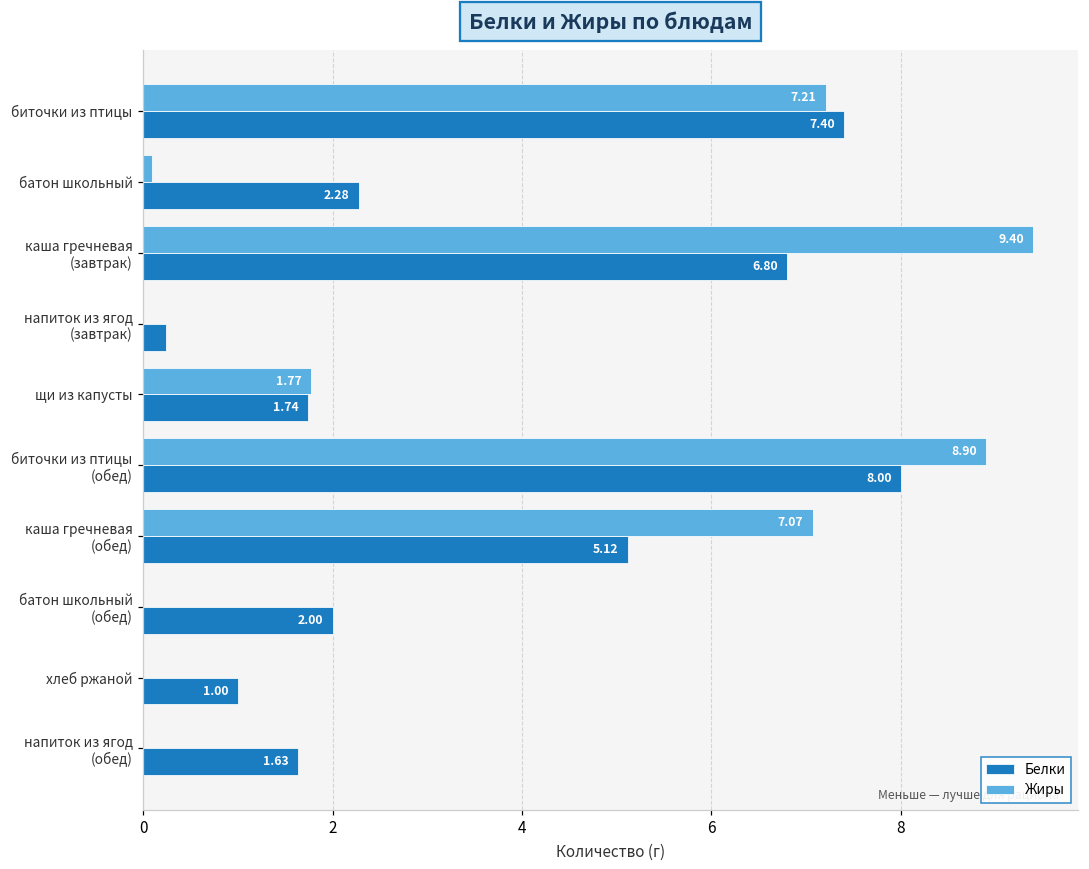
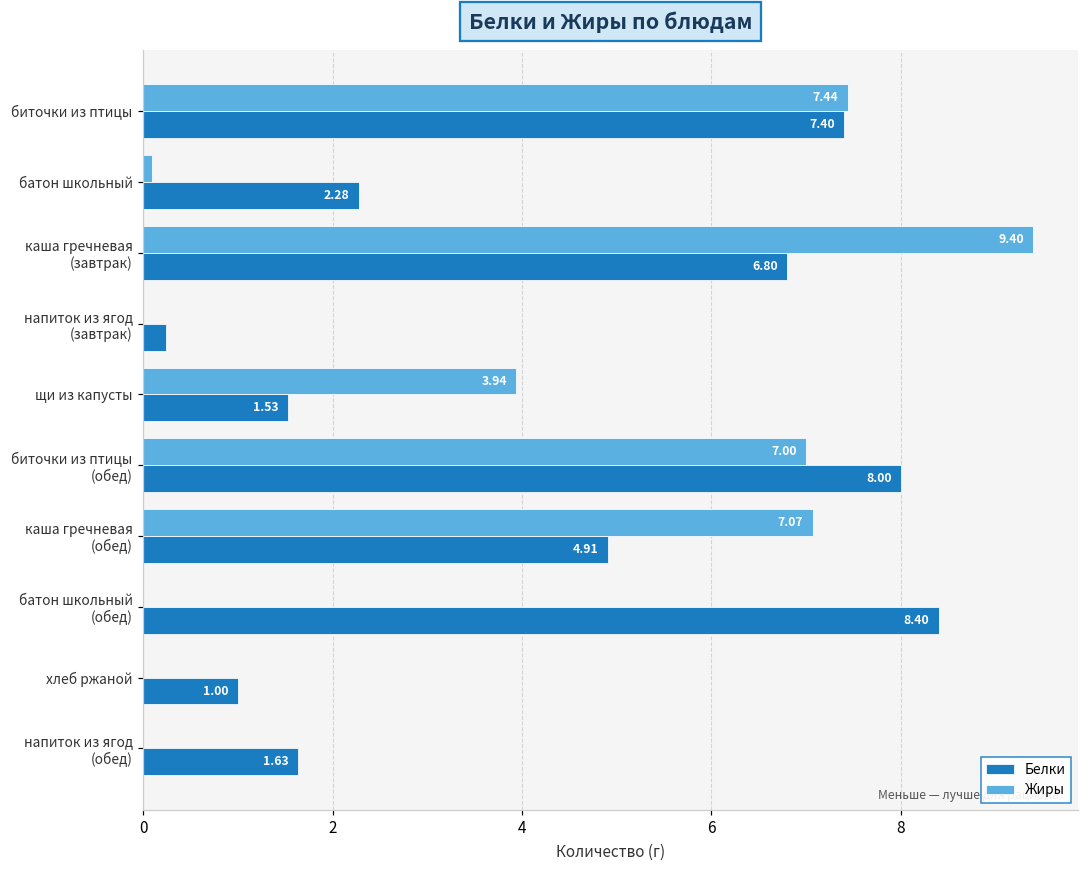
  {
    "Белки": {
      "биточки из птицы": 7.40,
      "батон школьный": 2.28,
      "каша гречневая (завтрак)": 6.80,
-     "щи из капусты": 1.74,
+     "щи из капусты": 1.53,
      "биточки из птицы (обед)": 8.00,
-     "каша гречневая (обед)": 5.12,
-     "батон школьный (обед)": 2.00,
+     "каша гречневая (обед)": 4.91,
+     "батон школьный (обед)": 8.40,
      "хлеб ржаной": 1.00,
      "напиток из ягод (обед)": 1.63
    },
    "Жиры": {
-     "биточки из птицы": 7.21,
+     "биточки из птицы": 7.44,
      "каша гречневая (завтрак)": 9.40,
-     "щи из капусты": 1.77,
-     "биточки из птицы (обед)": 8.90,
+     "щи из капусты": 3.94,
+     "биточки из птицы (обед)": 7.00,
      "каша гречневая (обед)": 7.07
    }
  }
